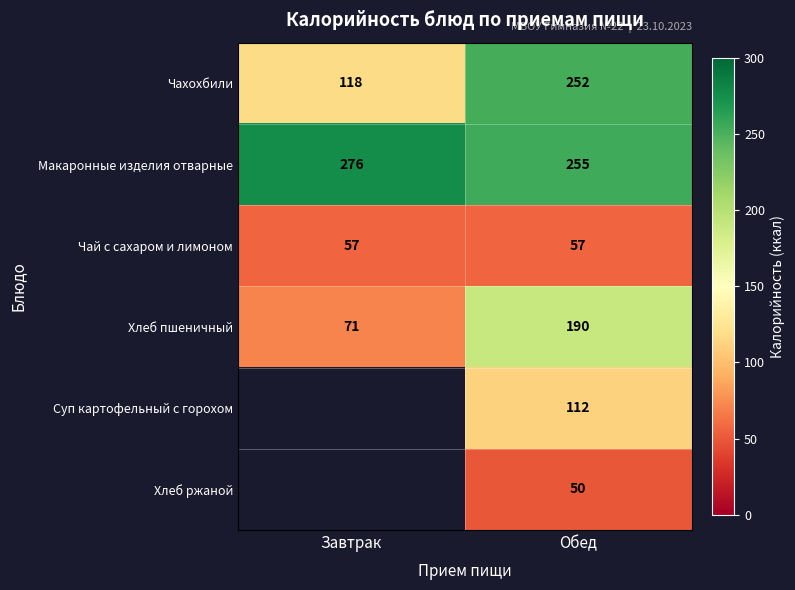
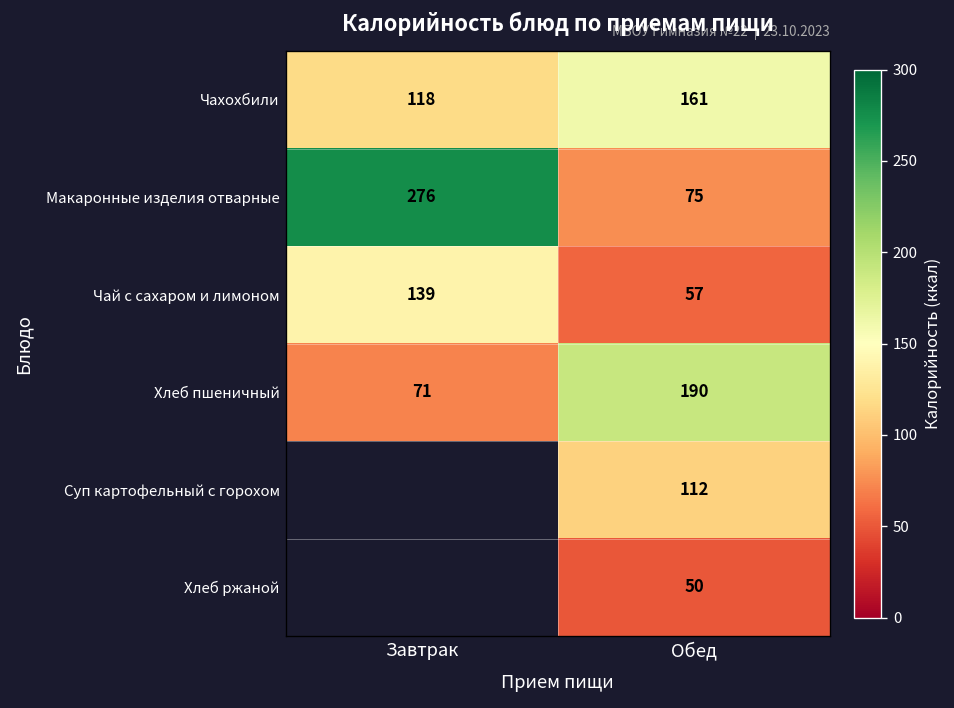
  {
    "Чахохбили": {
      "Завтрак": 118,
-     "Обед": 252
+     "Обед": 161
    },
    "Макаронные изделия отварные": {
      "Завтрак": 276,
-     "Обед": 255
+     "Обед": 75
    },
    "Чай с сахаром и лимоном": {
-     "Завтрак": 57,
+     "Завтрак": 139,
      "Обед": 57
    },
    "Хлеб пшеничный": {
      "Завтрак": 71,
      "Обед": 190
    },
    "Суп картофельный с горохом": {
      "Обед": 112
    },
    "Хлеб ржаной": {
      "Обед": 50
    }
  }
